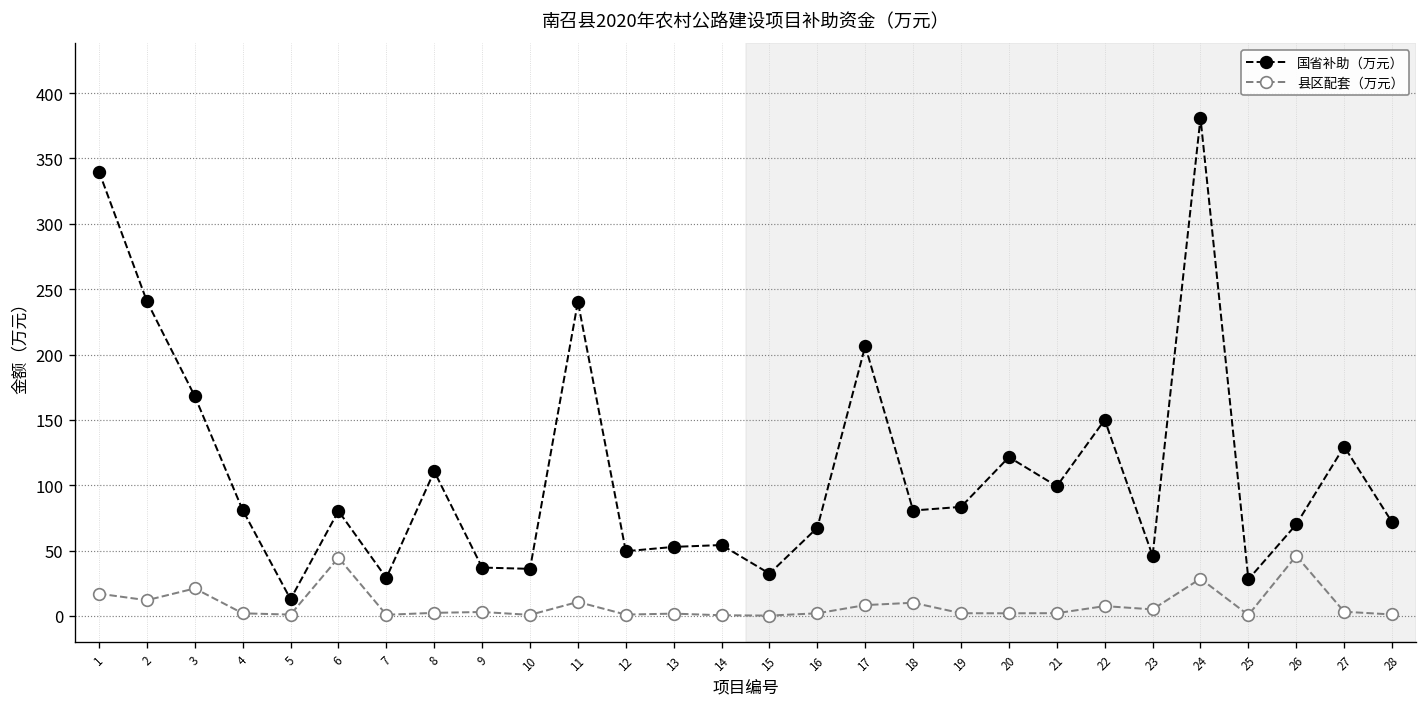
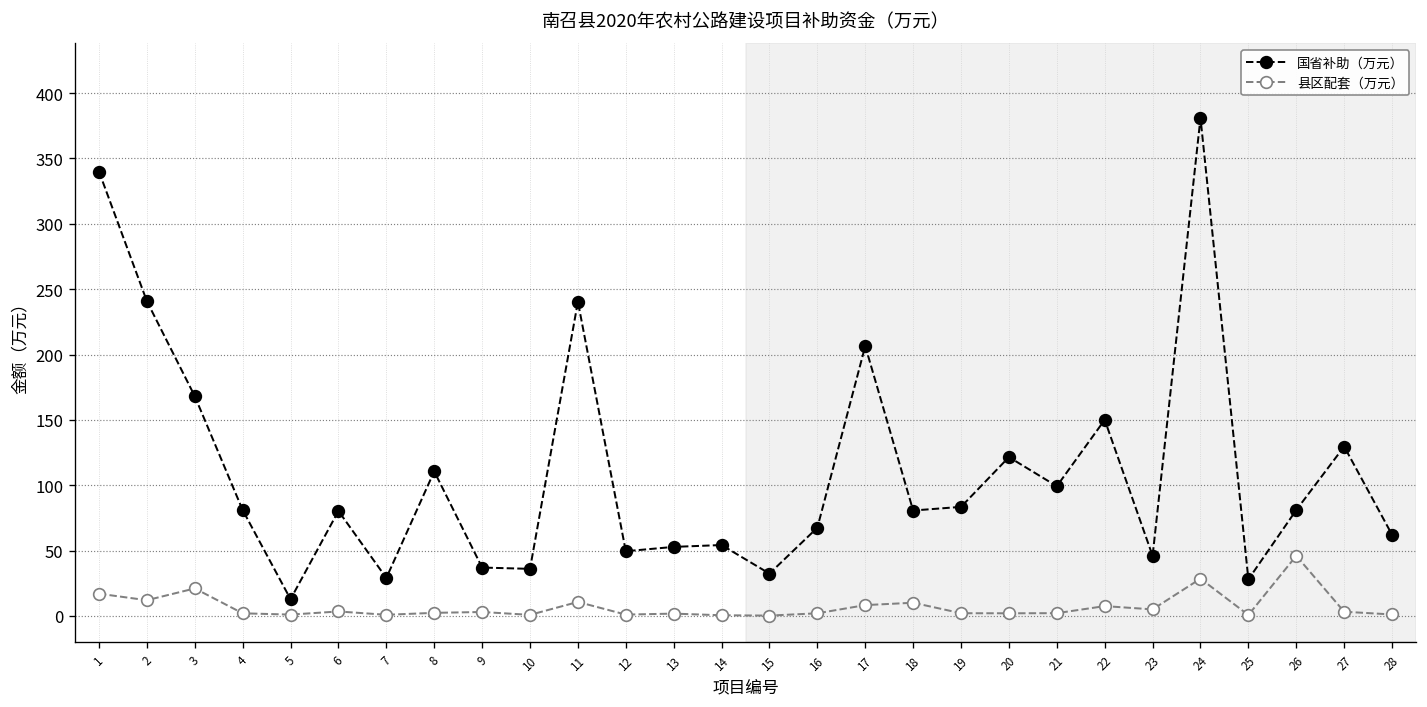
  {
    "国省补助（万元）": {
      "1": 340,
      "2": 241,
      "3": 168,
      "4": 81,
      "5": 13,
      "6": 80,
      "7": 29,
      "8": 111,
      "9": 37,
      "10": 36,
      "11": 240,
      "12": 50,
      "13": 53,
      "14": 54,
      "15": 32,
      "16": 68,
      "17": 207,
      "18": 81,
      "19": 83,
      "20": 122,
      "21": 99,
      "22": 150,
      "23": 46,
      "24": 381,
      "25": 28,
-     "26": 70,
+     "26": 81,
      "27": 130,
-     "28": 72
+     "28": 62
    },
    "县区配套（万元）": {
      "1": 17,
      "2": 12,
      "3": 21,
      "4": 2,
      "5": 1,
-     "6": 45,
+     "6": 3,
      "7": 1,
      "8": 2,
      "9": 3,
      "10": 1,
      "11": 11,
      "12": 1,
      "13": 2,
      "14": 0,
      "15": 0,
      "16": 2,
      "17": 8,
      "18": 10,
      "19": 2,
      "20": 2,
      "21": 2,
      "22": 8,
      "23": 5,
      "24": 29,
      "25": 1,
      "26": 46,
      "27": 3,
      "28": 1
    }
  }
